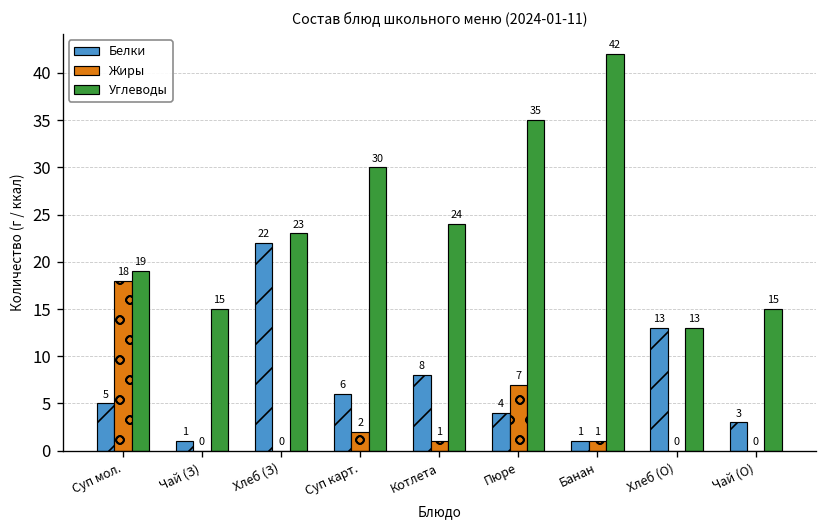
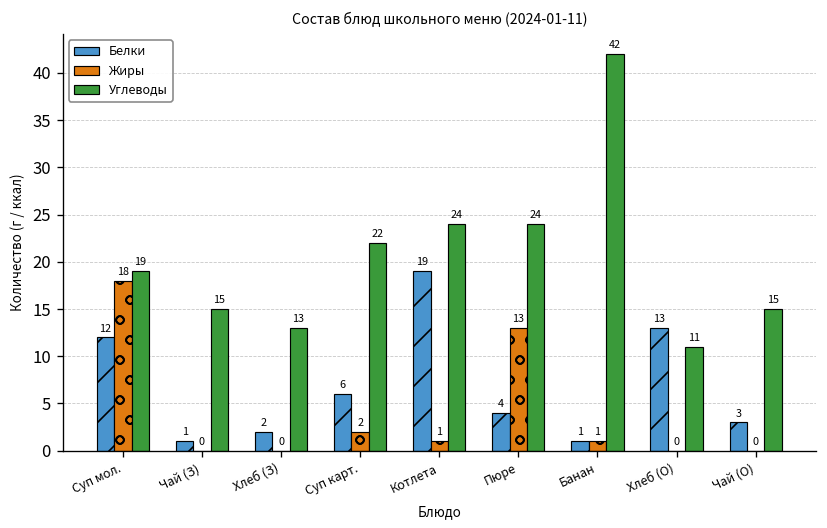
  {
    "Белки": {
-     "Суп мол.": 5,
+     "Суп мол.": 12,
      "Чай (З)": 1,
-     "Хлеб (З)": 22,
+     "Хлеб (З)": 2,
      "Суп карт.": 6,
-     "Котлета": 8,
+     "Котлета": 19,
      "Пюре": 4,
      "Банан": 1,
      "Хлеб (О)": 13,
      "Чай (О)": 3
    },
    "Жиры": {
      "Суп мол.": 18,
      "Чай (З)": 0,
      "Хлеб (З)": 0,
      "Суп карт.": 2,
      "Котлета": 1,
-     "Пюре": 7,
+     "Пюре": 13,
      "Банан": 1,
      "Хлеб (О)": 0,
      "Чай (О)": 0
    },
    "Углеводы": {
      "Суп мол.": 19,
      "Чай (З)": 15,
-     "Хлеб (З)": 23,
-     "Суп карт.": 30,
+     "Хлеб (З)": 13,
+     "Суп карт.": 22,
      "Котлета": 24,
-     "Пюре": 35,
+     "Пюре": 24,
      "Банан": 42,
-     "Хлеб (О)": 13,
+     "Хлеб (О)": 11,
      "Чай (О)": 15
    }
  }
